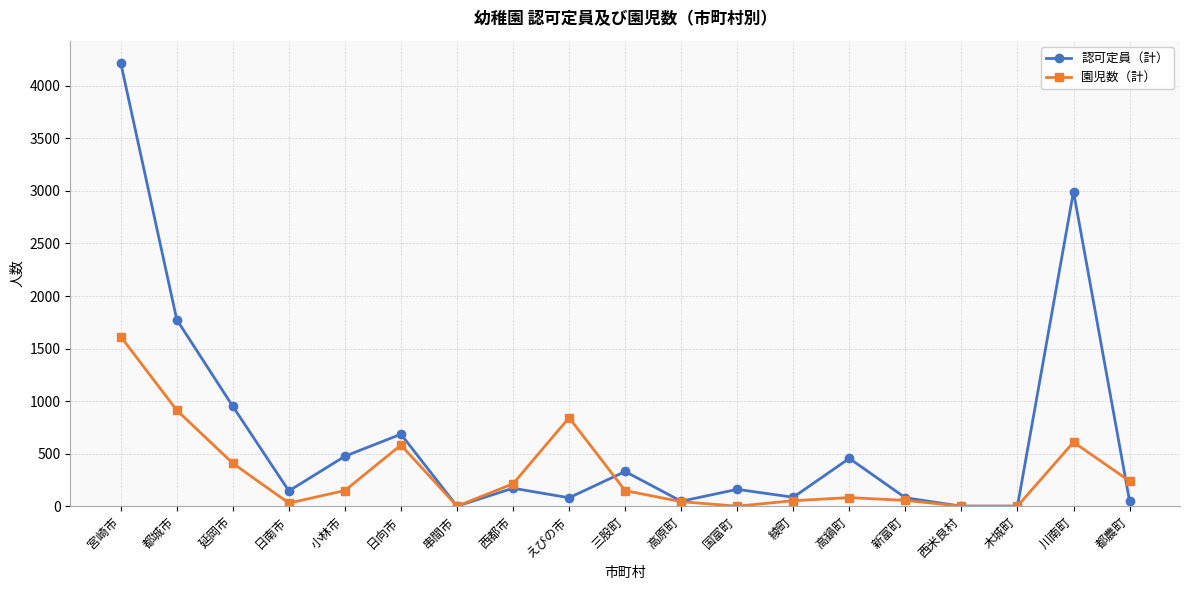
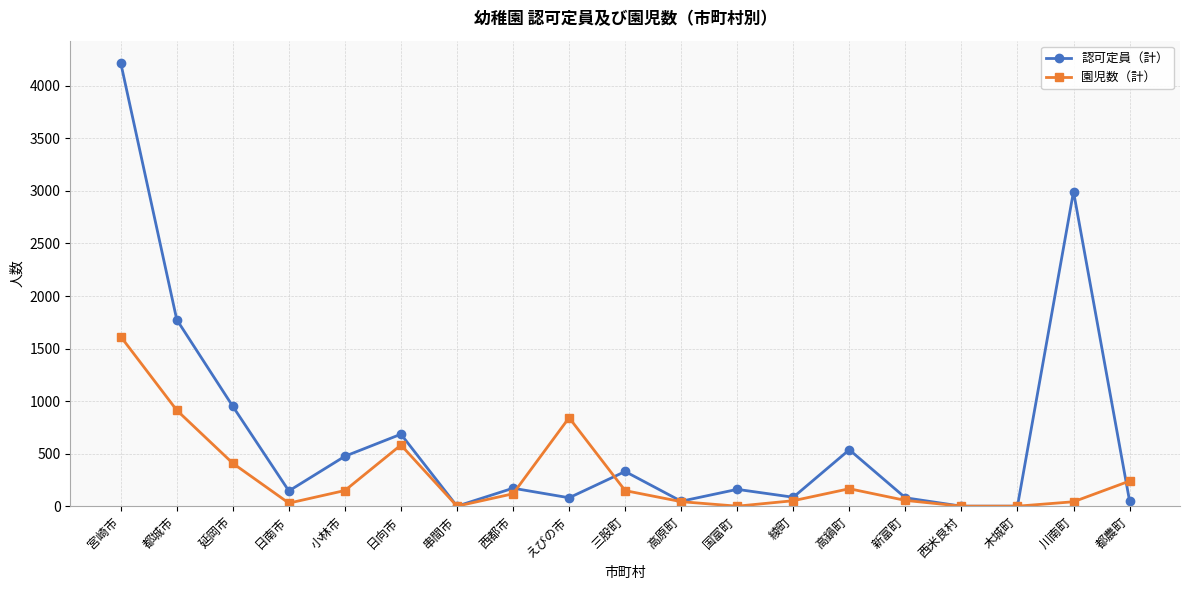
  {
    "認可定員（計）": {
      "宮崎市": 4220,
      "都城市": 1780,
      "延岡市": 950,
      "日南市": 150,
      "小林市": 480,
      "日向市": 690,
      "西都市": 170,
      "えびの市": 80,
      "三股町": 330,
      "国富町": 160,
      "綾町": 90,
-     "高鍋町": 460,
+     "高鍋町": 540,
      "新富町": 80,
      "川南町": 2990,
      "都農町": 50
    },
    "園児数（計）": {
      "宮崎市": 1610,
      "都城市": 910,
      "延岡市": 410,
      "日南市": 30,
      "小林市": 150,
      "日向市": 580,
-     "西都市": 210,
+     "西都市": 120,
      "えびの市": 840,
      "三股町": 150,
      "国富町": 0,
      "綾町": 50,
-     "高鍋町": 80,
+     "高鍋町": 170,
      "新富町": 60,
-     "川南町": 610,
+     "川南町": 40,
      "都農町": 240
    }
  }
